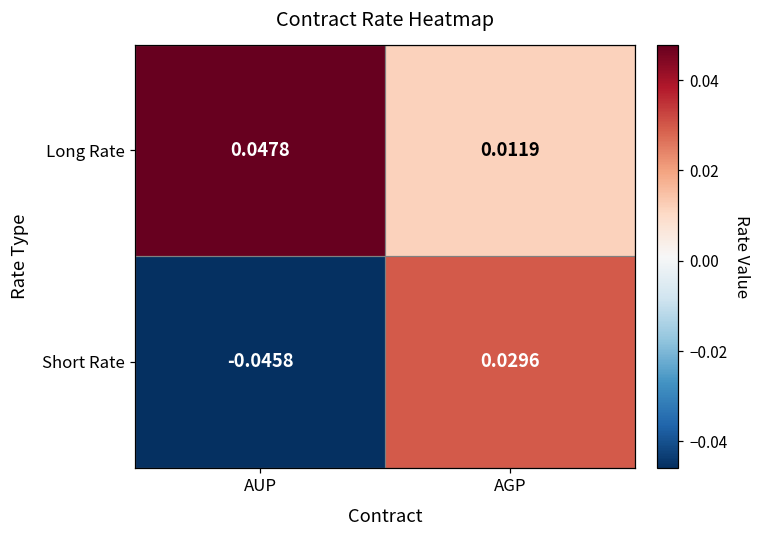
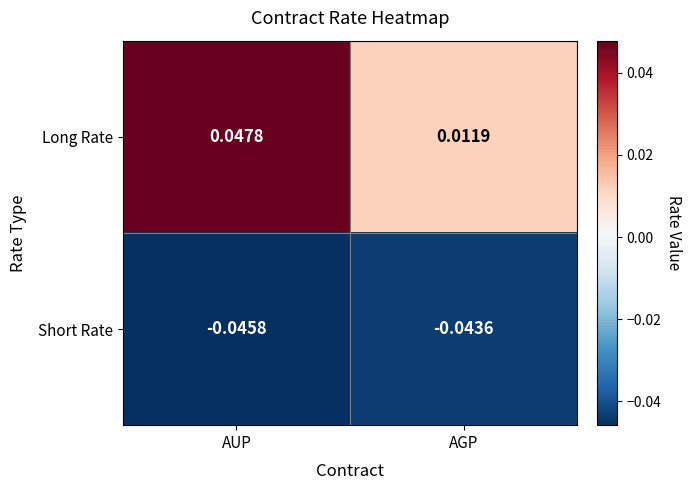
  {
    "Long Rate": {
      "AUP": 0.0478,
      "AGP": 0.0119
    },
    "Short Rate": {
      "AUP": -0.0458,
-     "AGP": 0.0296
+     "AGP": -0.0436
    }
  }
